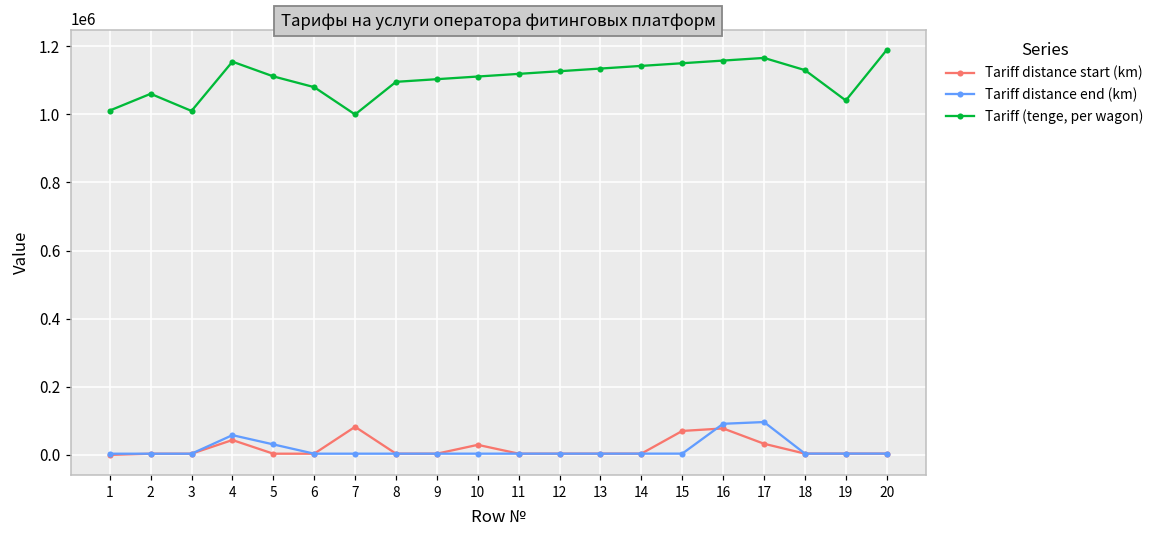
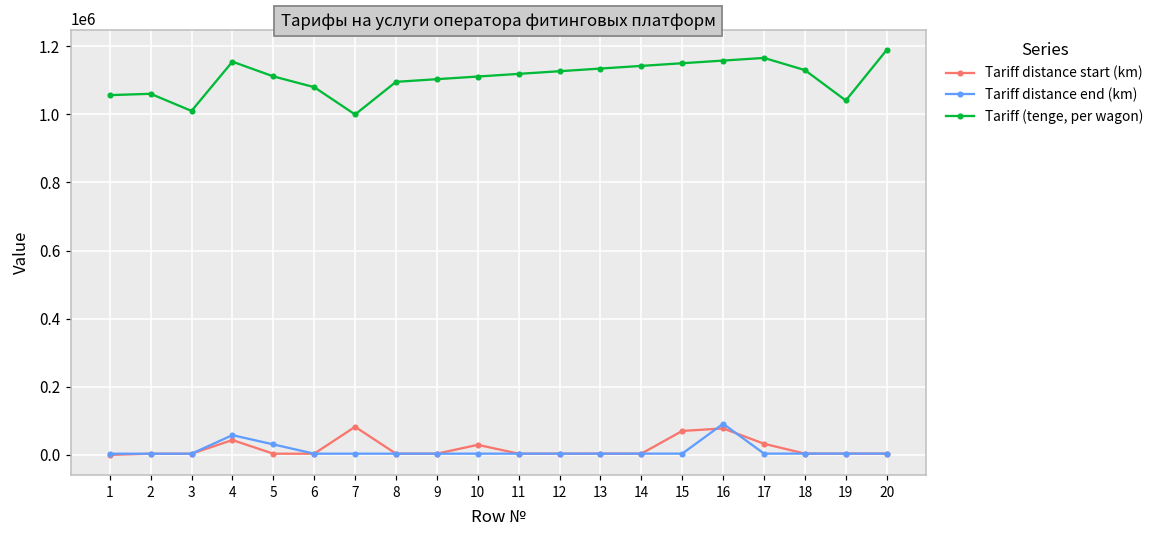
  {
    "Tariff distance start (km)": {
      "4": 40000,
      "5": 0,
      "7": 80000,
      "10": 30000,
      "15": 70000,
      "16": 80000,
      "17": 30000
    },
    "Tariff distance end (km)": {
      "4": 60000,
      "5": 30000,
      "7": 0,
      "10": 0,
      "15": 0,
      "16": 90000,
-     "17": 100000
+     "17": 0
    },
    "Tariff (tenge, per wagon)": {
-     "1": 1010000,
+     "1": 1060000,
      "2": 1060000,
      "3": 1010000,
      "4": 1150000,
      "5": 1110000,
      "6": 1080000,
      "7": 1000000,
      "8": 1100000,
      "9": 1100000,
      "10": 1110000,
      "11": 1120000,
      "12": 1130000,
      "13": 1130000,
      "14": 1140000,
      "15": 1150000,
      "16": 1160000,
      "17": 1170000,
      "18": 1130000,
      "19": 1040000,
      "20": 1190000
    }
  }
